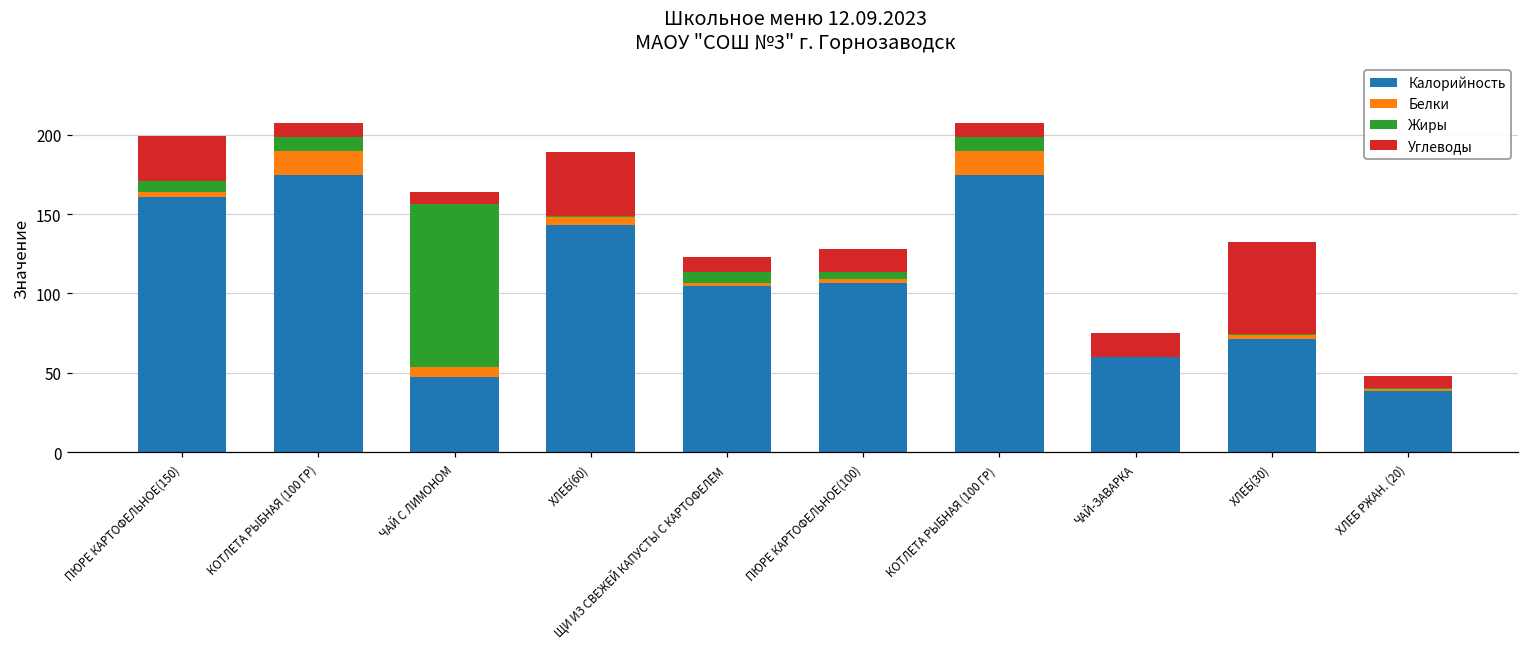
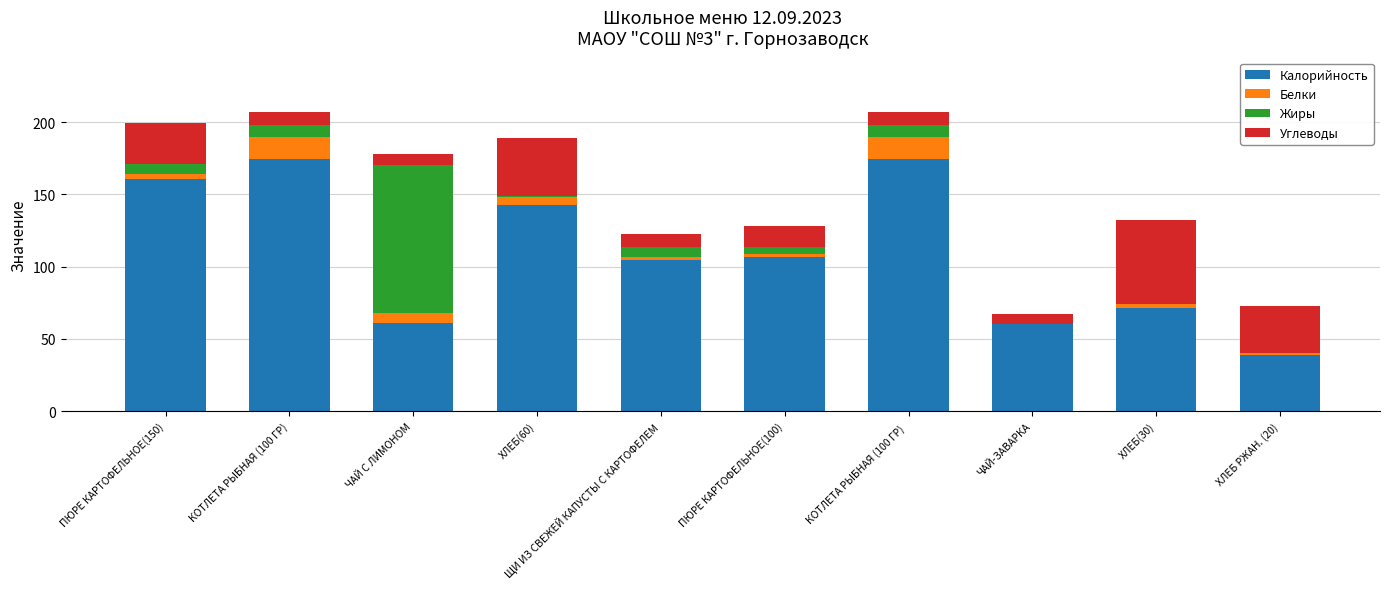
  {
    "Калорийность": {
      "ПЮРЕ КАРТОФЕЛЬНОЕ(150)": 161,
-     "ЧАЙ С ЛИМОНОМ": 47,
+     "ЧАЙ С ЛИМОНОМ": 61,
      "ХЛЕБ(60)": 143,
      "ЩИ ИЗ СВЕЖЕЙ КАПУСТЫ С КАРТОФЕЛЕМ": 105,
      "ПЮРЕ КАРТОФЕЛЬНОЕ(100)": 107,
      "ЧАЙ-ЗАВАРКА": 60,
      "ХЛЕБ(30)": 72,
      "ХЛЕБ РЖАН. (20)": 39
    },
    "Белки": {
      "ПЮРЕ КАРТОФЕЛЬНОЕ(150)": 3,
      "ЧАЙ С ЛИМОНОМ": 7,
      "ХЛЕБ(60)": 5,
      "ЩИ ИЗ СВЕЖЕЙ КАПУСТЫ С КАРТОФЕЛЕМ": 2,
      "ПЮРЕ КАРТОФЕЛЬНОЕ(100)": 2,
      "ЧАЙ-ЗАВАРКА": 0,
      "ХЛЕБ(30)": 3
    },
    "Жиры": {
      "ПЮРЕ КАРТОФЕЛЬНОЕ(150)": 7,
      "ЧАЙ С ЛИМОНОМ": 102,
      "ЩИ ИЗ СВЕЖЕЙ КАПУСТЫ С КАРТОФЕЛЕМ": 7,
      "ПЮРЕ КАРТОФЕЛЬНОЕ(100)": 5,
      "ЧАЙ-ЗАВАРКА": 0
    },
    "Углеводы": {
      "ПЮРЕ КАРТОФЕЛЬНОЕ(150)": 29,
      "ЧАЙ С ЛИМОНОМ": 8,
      "ХЛЕБ(60)": 40,
      "ЩИ ИЗ СВЕЖЕЙ КАПУСТЫ С КАРТОФЕЛЕМ": 9,
      "ПЮРЕ КАРТОФЕЛЬНОЕ(100)": 14,
-     "ЧАЙ-ЗАВАРКА": 15,
+     "ЧАЙ-ЗАВАРКА": 7,
      "ХЛЕБ(30)": 58,
-     "ХЛЕБ РЖАН. (20)": 7
+     "ХЛЕБ РЖАН. (20)": 32
    }
  }
